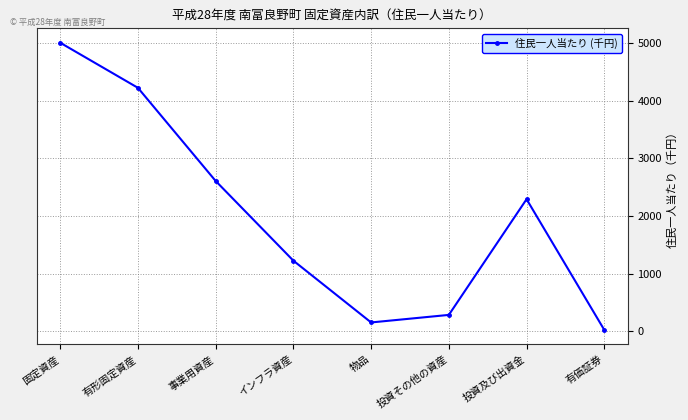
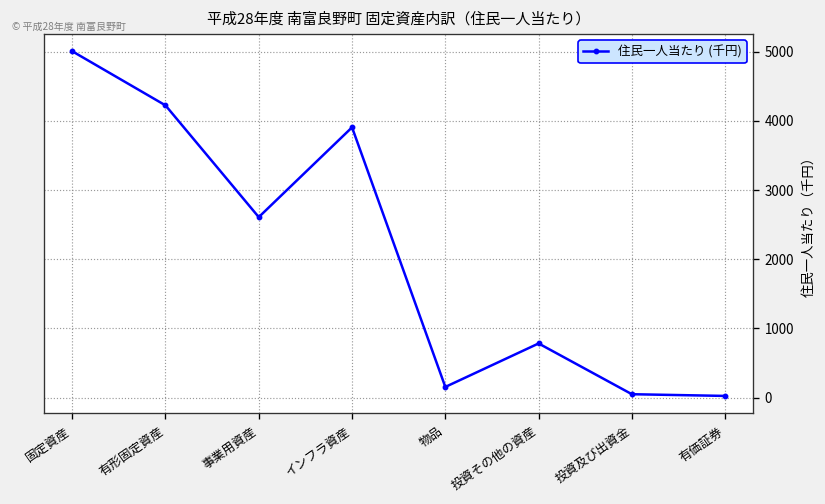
  {
    "固定資産": 5000,
    "有形固定資産": 4200,
    "事業用資産": 2600,
-   "インフラ資産": 1200,
+   "インフラ資産": 3900,
    "物品": 200,
-   "投資その他の資産": 300,
-   "投資及び出資金": 2300,
+   "投資その他の資産": 800,
+   "投資及び出資金": 0,
    "有価証券": 0
  }
